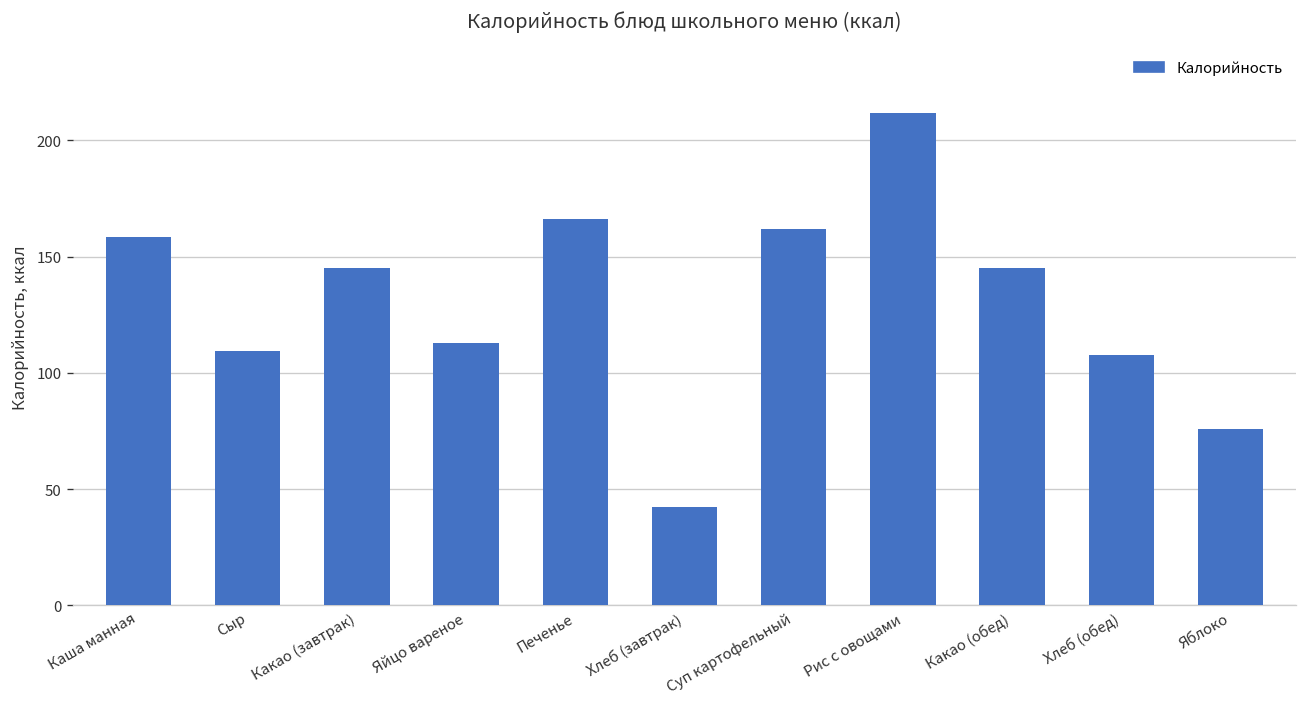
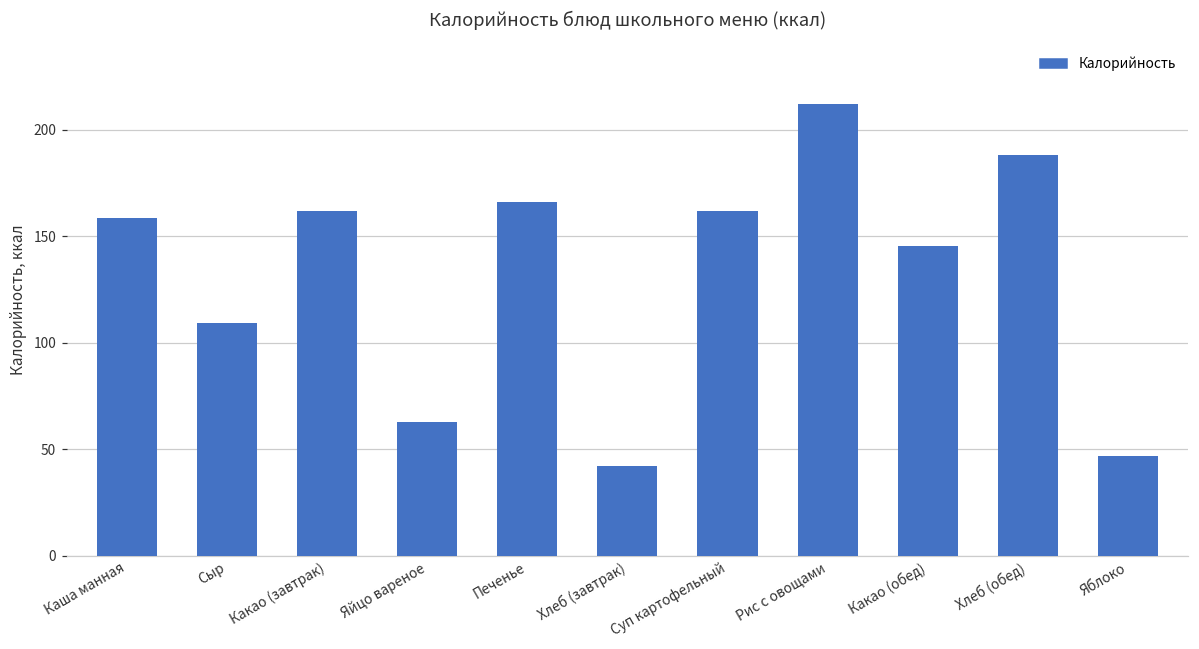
  {
    "Каша манная": 159,
    "Сыр": 109,
-   "Какао (завтрак)": 145,
-   "Яйцо вареное": 113,
+   "Какао (завтрак)": 162,
+   "Яйцо вареное": 63,
    "Печенье": 166,
    "Хлеб (завтрак)": 42,
    "Суп картофельный": 162,
    "Рис с овощами": 212,
    "Какао (обед)": 145,
-   "Хлеб (обед)": 108,
-   "Яблоко": 76
+   "Хлеб (обед)": 188,
+   "Яблоко": 47
  }
